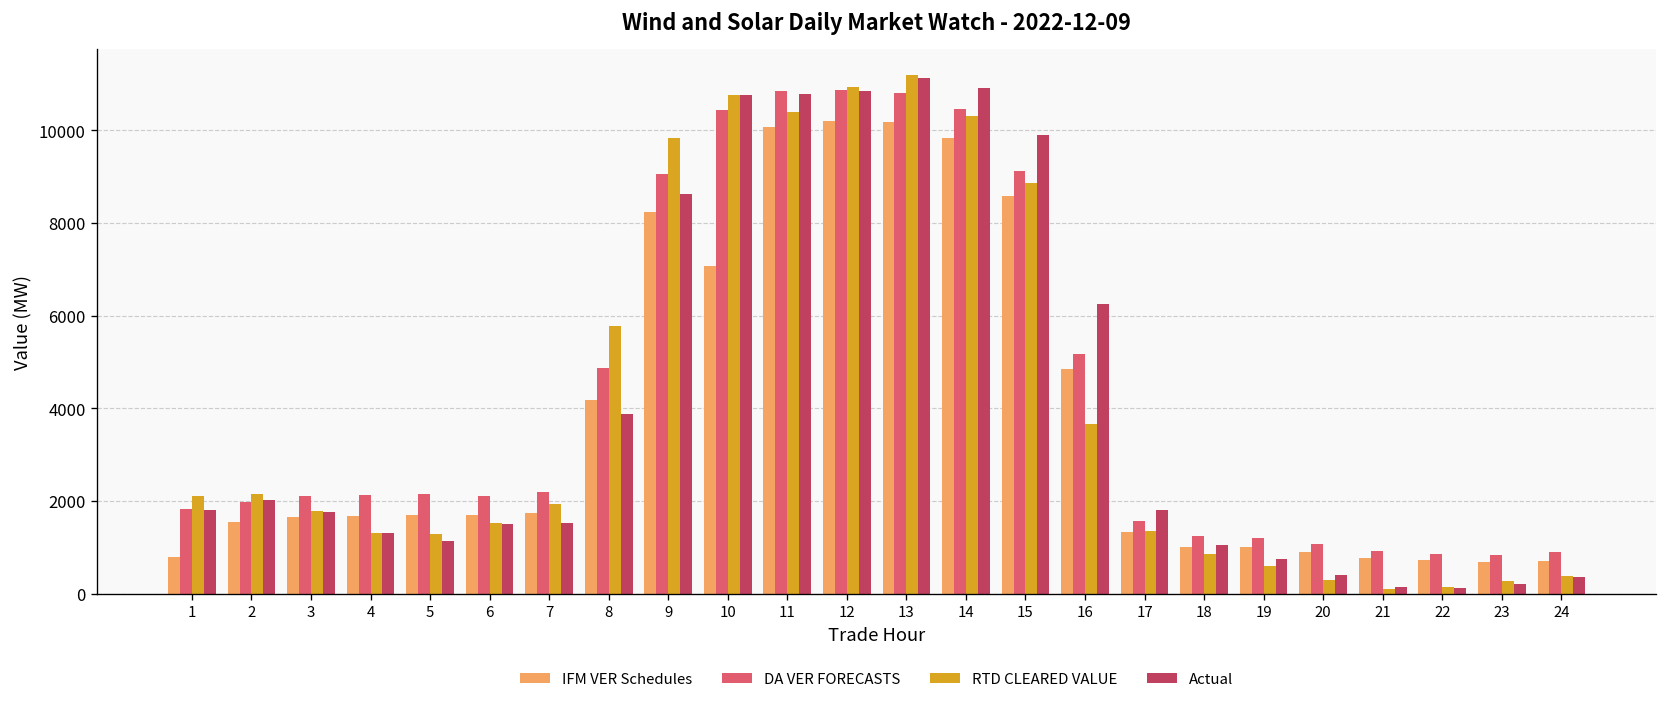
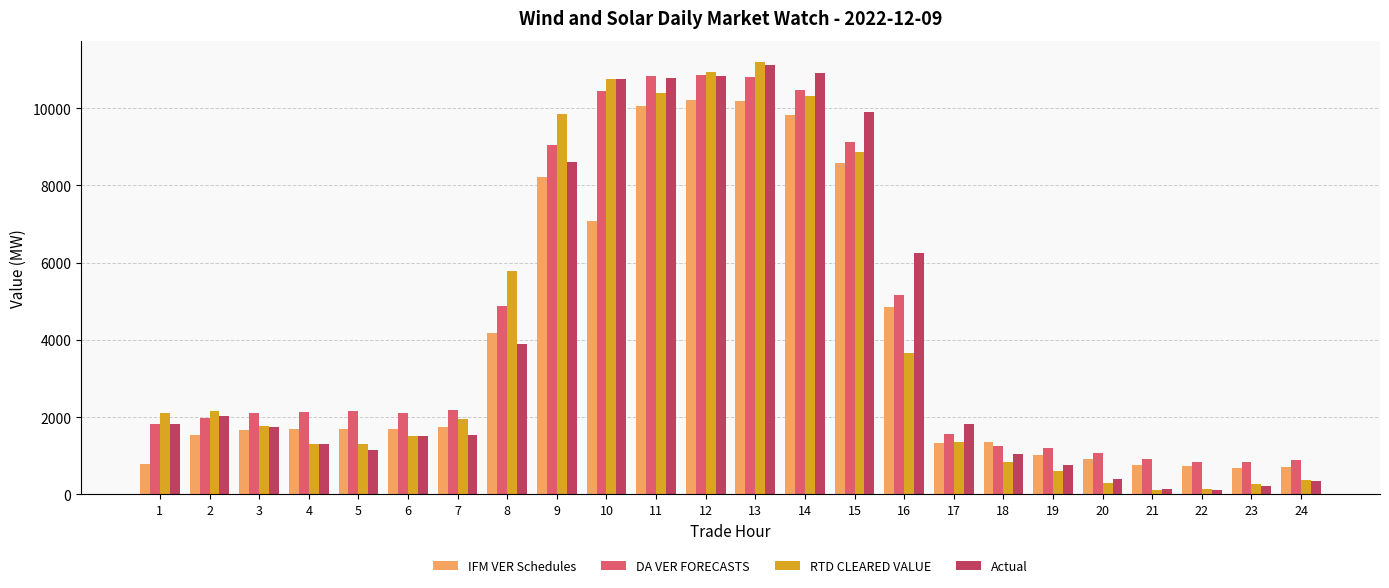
  {
    "IFM VER Schedules": {
      "1": 800,
      "2": 1500,
      "3": 1700,
      "4": 1700,
      "5": 1700,
      "6": 1700,
      "7": 1700,
      "8": 4200,
      "9": 8200,
      "10": 7100,
      "11": 10100,
      "12": 10200,
      "13": 10200,
      "14": 9800,
      "15": 8600,
      "16": 4900,
      "17": 1300,
-     "18": 1000,
+     "18": 1300,
      "19": 1000,
      "20": 900,
      "21": 800,
      "22": 700,
      "23": 700,
      "24": 700
    },
    "RTD CLEARED VALUE": {
      "1": 2100,
      "2": 2200,
      "3": 1800,
      "4": 1300,
      "5": 1300,
      "6": 1500,
      "7": 1900,
      "8": 5800,
      "9": 9800,
      "10": 10800,
      "11": 10400,
      "12": 10900,
      "13": 11200,
      "14": 10300,
      "15": 8900,
      "16": 3700,
      "17": 1400,
      "18": 800,
      "19": 600,
      "20": 300,
      "21": 100,
      "22": 100,
      "23": 300,
      "24": 400
    }
  }
